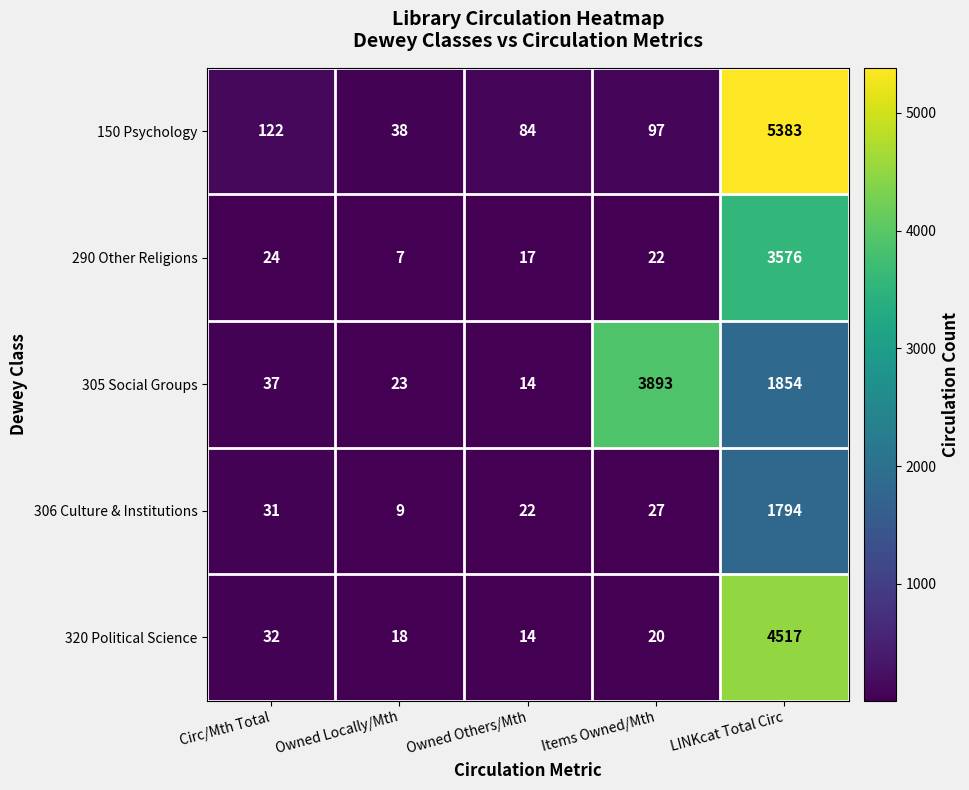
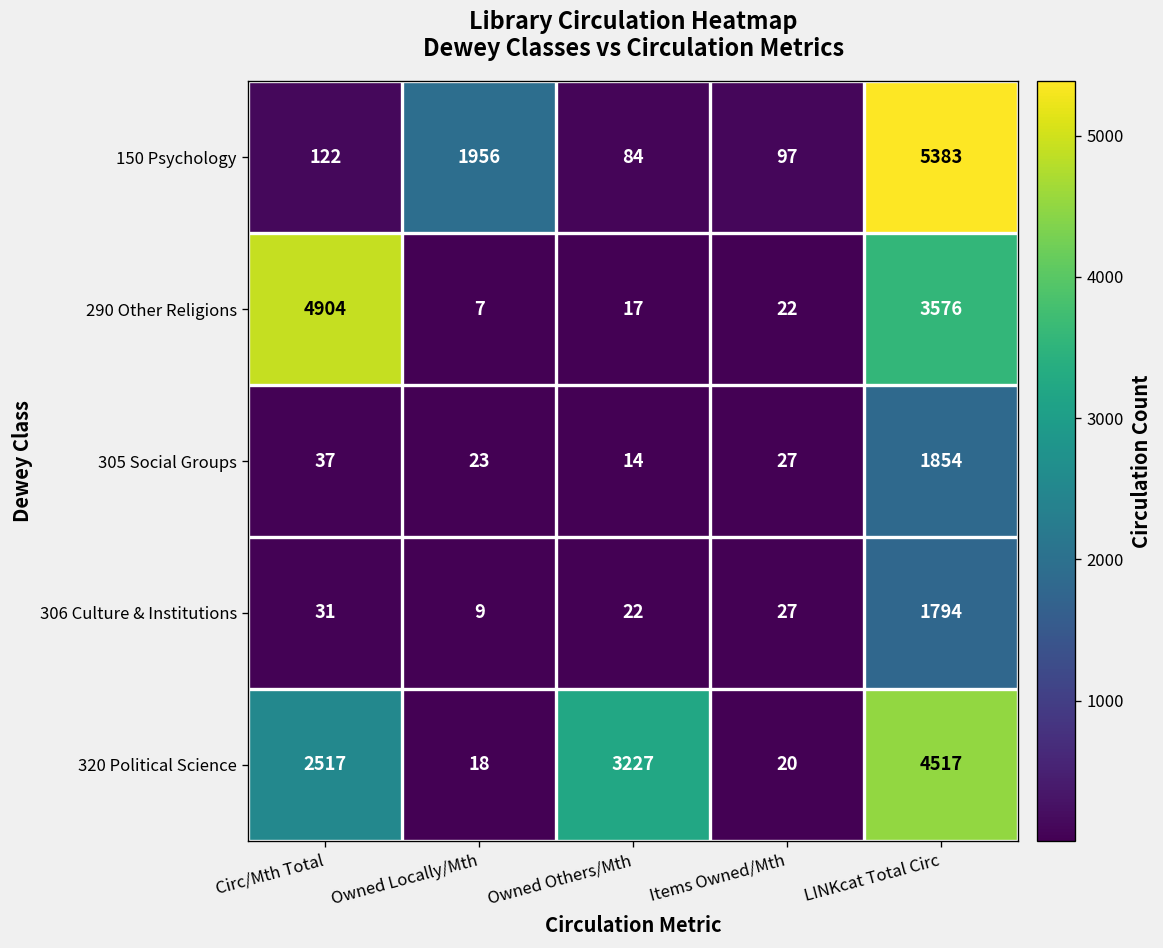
  {
    "150 Psychology": {
      "Circ/Mth Total": 122,
-     "Owned Locally/Mth": 38,
+     "Owned Locally/Mth": 1956,
      "Owned Others/Mth": 84,
      "Items Owned/Mth": 97,
      "LINKcat Total Circ": 5383
    },
    "290 Other Religions": {
-     "Circ/Mth Total": 24,
+     "Circ/Mth Total": 4904,
      "Owned Locally/Mth": 7,
      "Owned Others/Mth": 17,
      "Items Owned/Mth": 22,
      "LINKcat Total Circ": 3576
    },
    "305 Social Groups": {
      "Circ/Mth Total": 37,
      "Owned Locally/Mth": 23,
      "Owned Others/Mth": 14,
-     "Items Owned/Mth": 3893,
+     "Items Owned/Mth": 27,
      "LINKcat Total Circ": 1854
    },
    "306 Culture & Institutions": {
      "Circ/Mth Total": 31,
      "Owned Locally/Mth": 9,
      "Owned Others/Mth": 22,
      "Items Owned/Mth": 27,
      "LINKcat Total Circ": 1794
    },
    "320 Political Science": {
-     "Circ/Mth Total": 32,
+     "Circ/Mth Total": 2517,
      "Owned Locally/Mth": 18,
-     "Owned Others/Mth": 14,
+     "Owned Others/Mth": 3227,
      "Items Owned/Mth": 20,
      "LINKcat Total Circ": 4517
    }
  }
